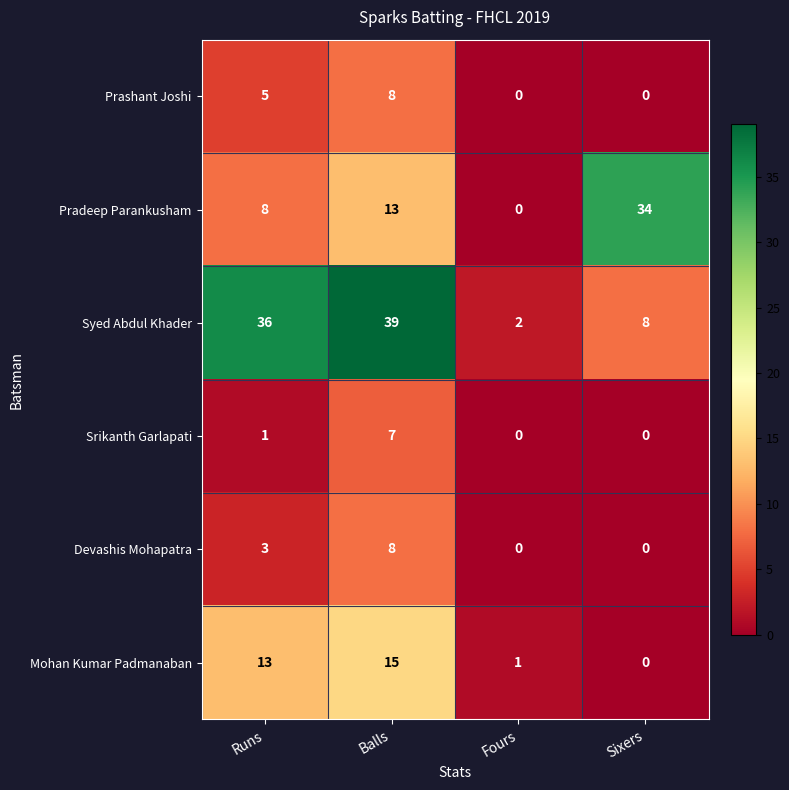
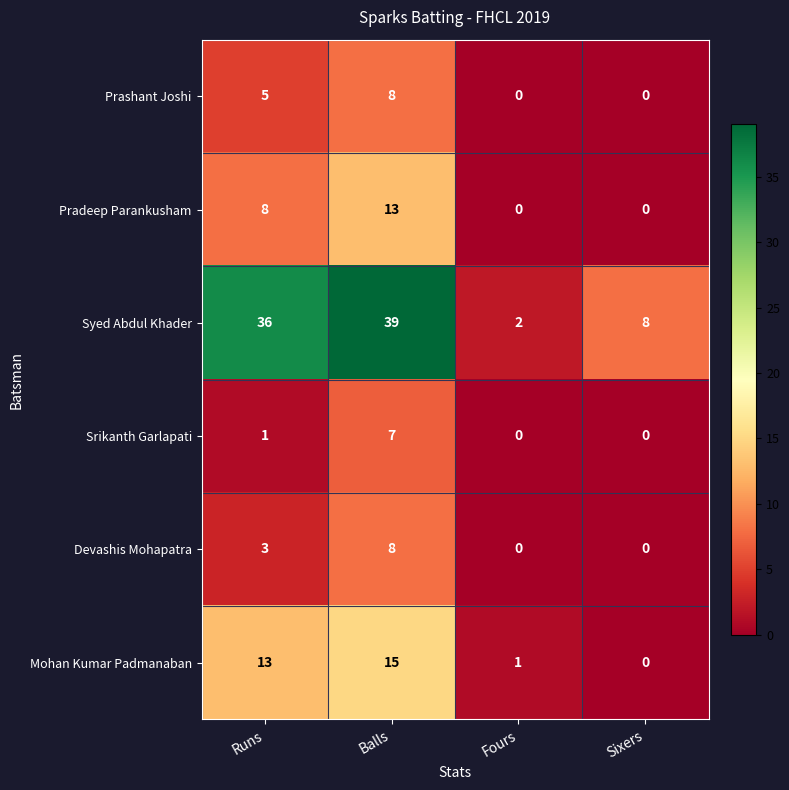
  {
    "Prashant Joshi": {
      "Runs": 5,
      "Balls": 8,
      "Fours": 0,
      "Sixers": 0
    },
    "Pradeep Parankusham": {
      "Runs": 8,
      "Balls": 13,
      "Fours": 0,
-     "Sixers": 34
+     "Sixers": 0
    },
    "Syed Abdul Khader": {
      "Runs": 36,
      "Balls": 39,
      "Fours": 2,
      "Sixers": 8
    },
    "Srikanth Garlapati": {
      "Runs": 1,
      "Balls": 7,
      "Fours": 0,
      "Sixers": 0
    },
    "Devashis Mohapatra": {
      "Runs": 3,
      "Balls": 8,
      "Fours": 0,
      "Sixers": 0
    },
    "Mohan Kumar Padmanaban": {
      "Runs": 13,
      "Balls": 15,
      "Fours": 1,
      "Sixers": 0
    }
  }
